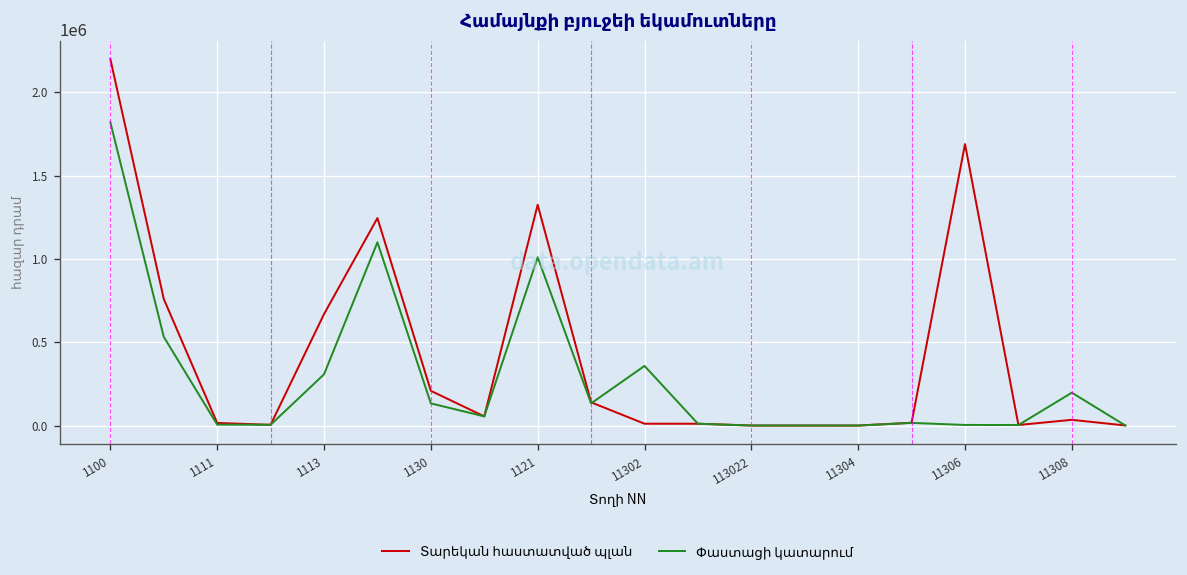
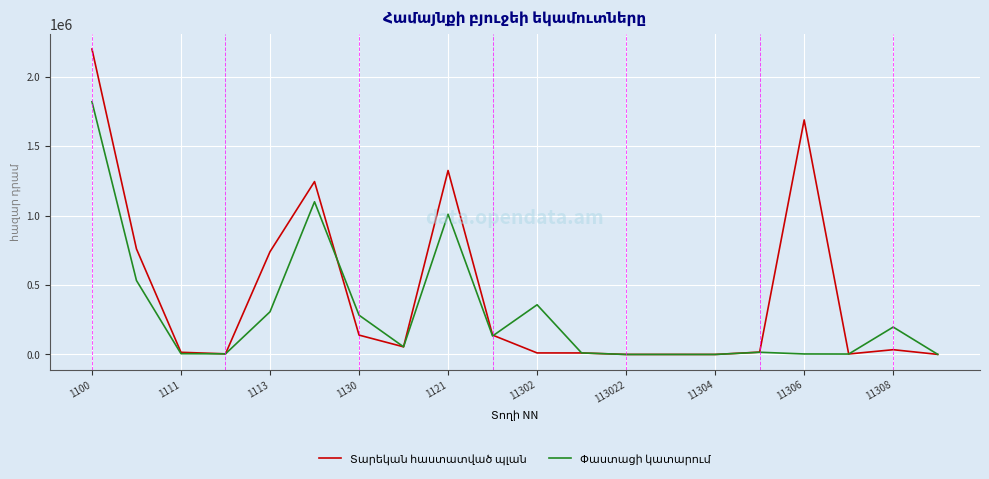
  {
    "Տարեկան հաստատված պլան": {
      "1100": 2200000,
-     "1113": 670000,
-     "1130": 210000,
+     "1113": 740000,
+     "1130": 140000,
      "1121": 1330000,
      "11302": 10000,
      "11306": 1690000,
      "11308": 30000
    },
    "Փաստացի կատարում": {
      "1100": 1820000,
      "1113": 310000,
-     "1130": 130000,
+     "1130": 280000,
      "1121": 1010000,
      "11302": 360000,
      "11306": 0,
      "11308": 200000
    }
  }
